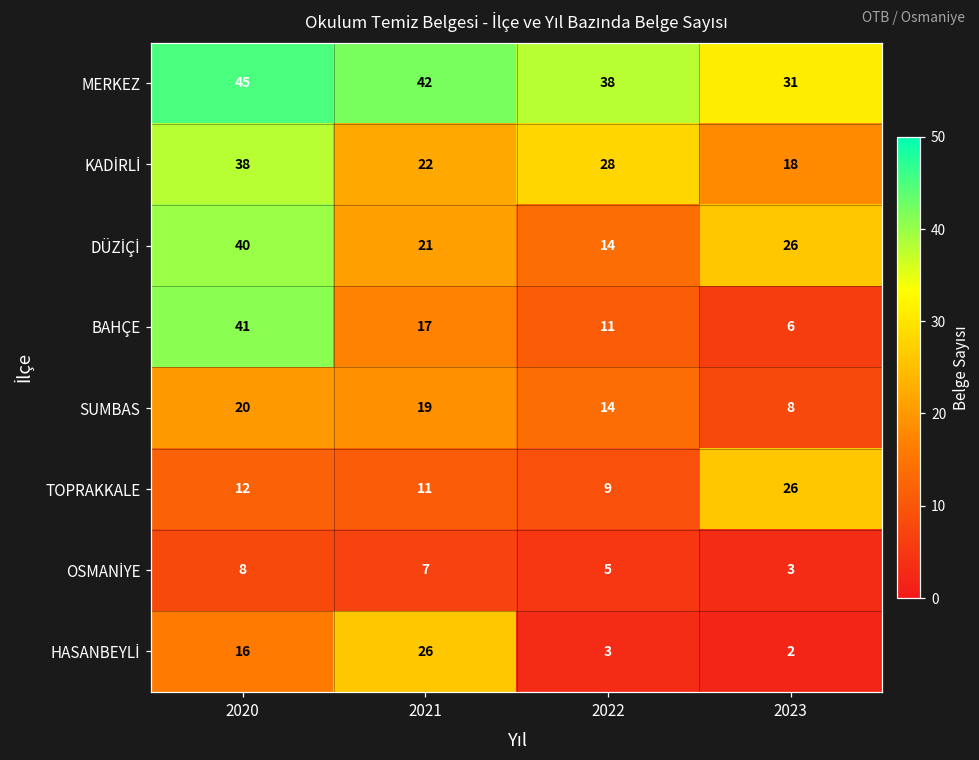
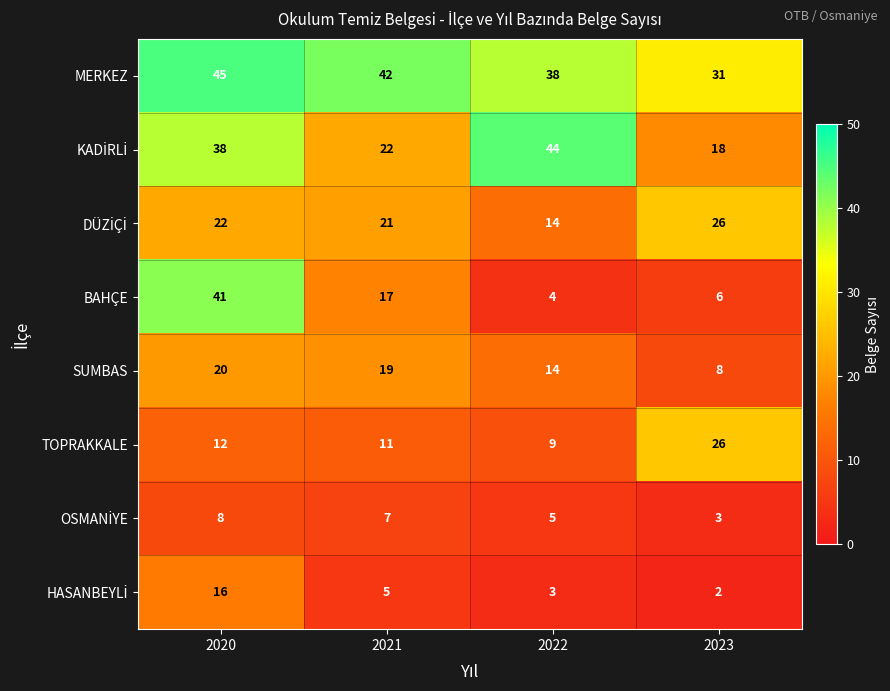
  {
    "MERKEZ": {
      "2020": 45,
      "2021": 42,
      "2022": 38,
      "2023": 31
    },
    "KADİRLİ": {
      "2020": 38,
      "2021": 22,
-     "2022": 28,
+     "2022": 44,
      "2023": 18
    },
    "DÜZİÇİ": {
-     "2020": 40,
+     "2020": 22,
      "2021": 21,
      "2022": 14,
      "2023": 26
    },
    "BAHÇE": {
      "2020": 41,
      "2021": 17,
-     "2022": 11,
+     "2022": 4,
      "2023": 6
    },
    "SUMBAS": {
      "2020": 20,
      "2021": 19,
      "2022": 14,
      "2023": 8
    },
    "TOPRAKKALE": {
      "2020": 12,
      "2021": 11,
      "2022": 9,
      "2023": 26
    },
    "OSMANİYE": {
      "2020": 8,
      "2021": 7,
      "2022": 5,
      "2023": 3
    },
    "HASANBEYLİ": {
      "2020": 16,
-     "2021": 26,
+     "2021": 5,
      "2022": 3,
      "2023": 2
    }
  }
